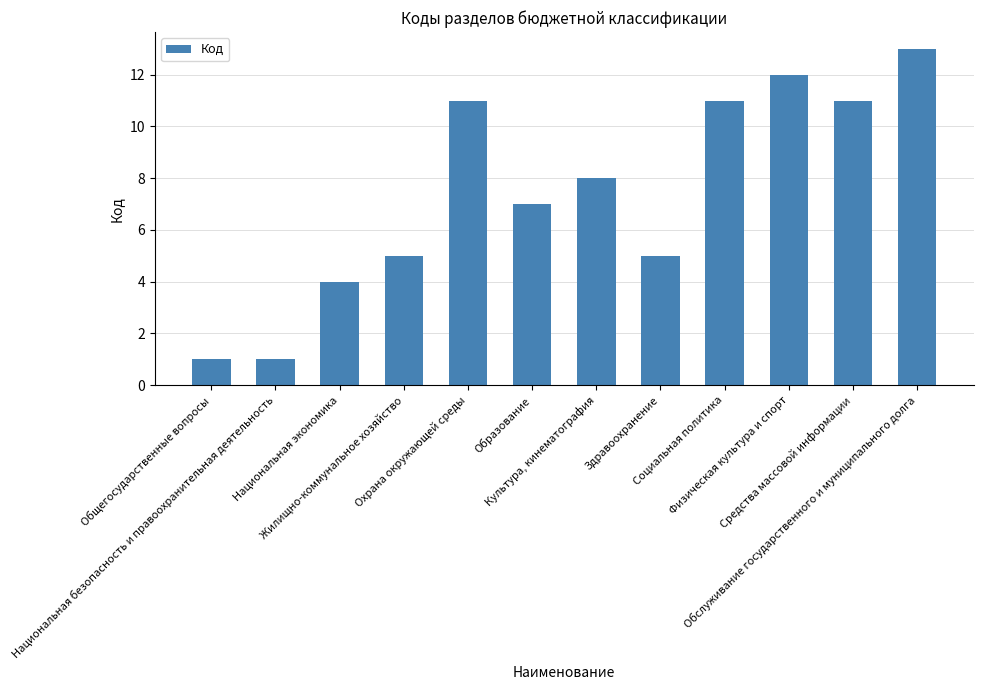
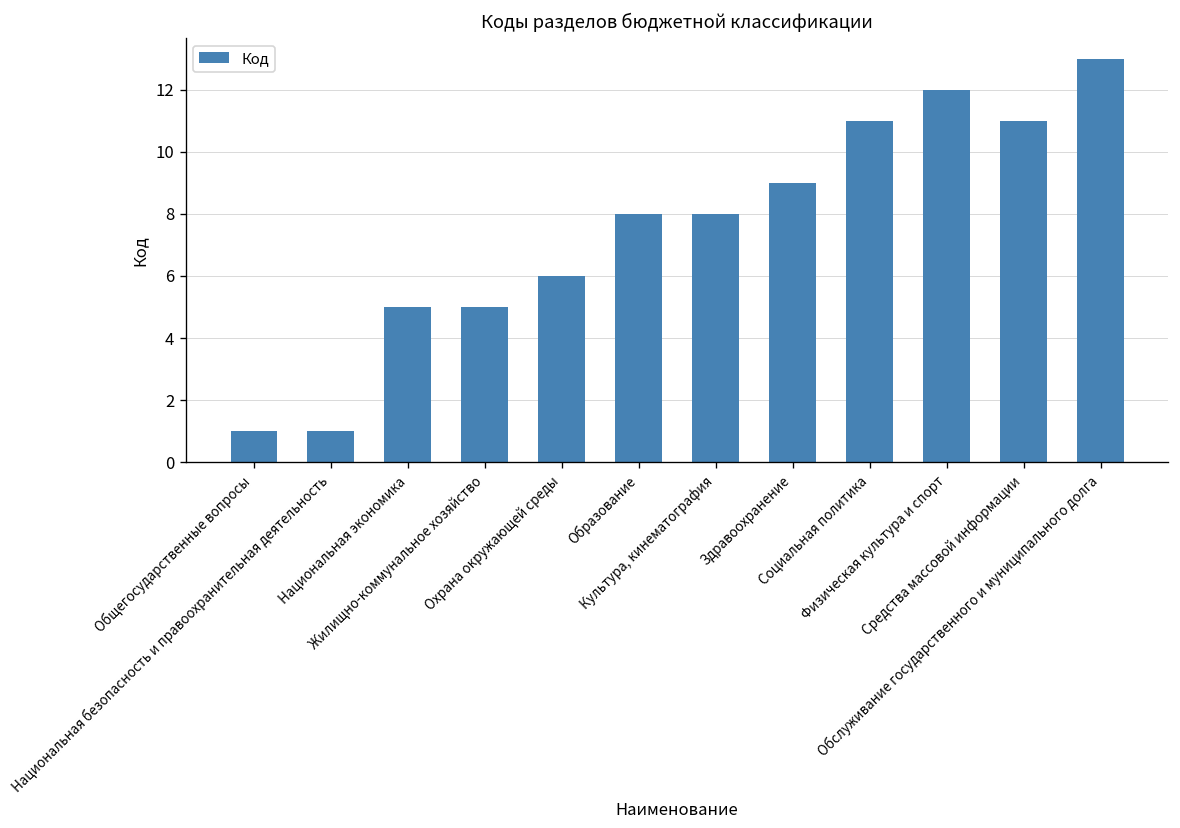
  {
    "Общегосударственные вопросы": 1,
    "Национальная безопасность и правоохранительная деятельность": 1,
-   "Национальная экономика": 4,
+   "Национальная экономика": 5,
    "Жилищно-коммунальное хозяйство": 5,
-   "Охрана окружающей среды": 11,
-   "Образование": 7,
+   "Охрана окружающей среды": 6,
+   "Образование": 8,
    "Культура, кинематография": 8,
-   "Здравоохранение": 5,
+   "Здравоохранение": 9,
    "Социальная политика": 11,
    "Физическая культура и спорт": 12,
    "Средства массовой информации": 11,
    "Обслуживание государственного и муниципального долга": 13
  }
